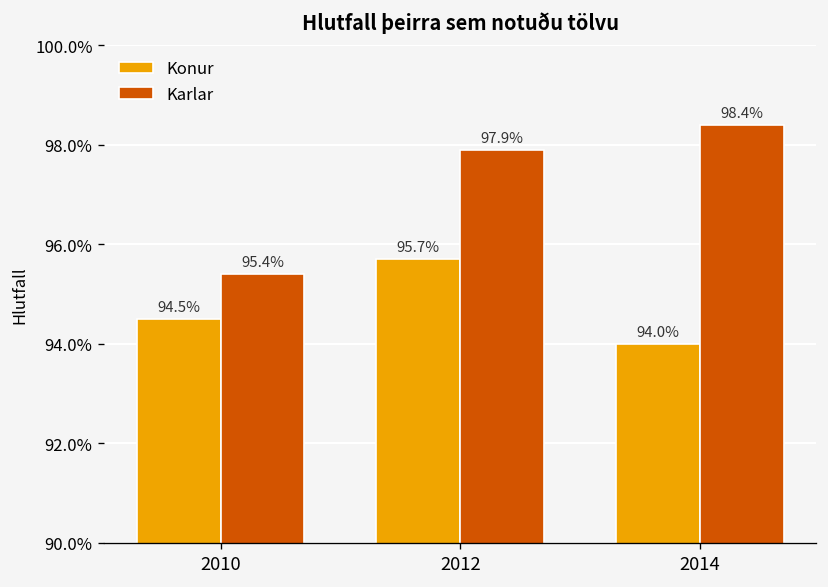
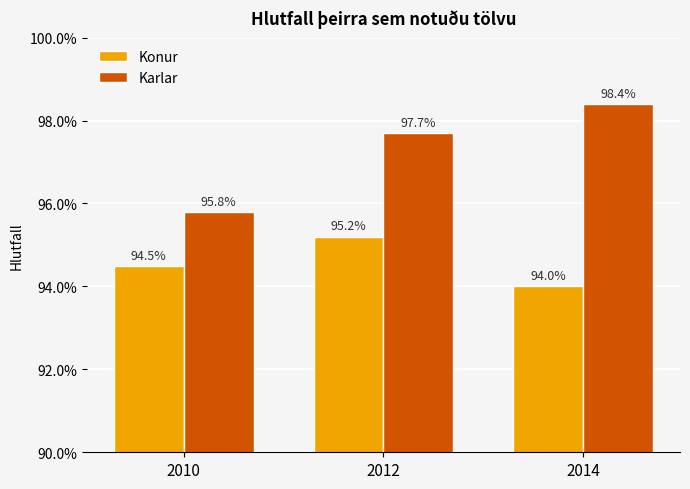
  {
    "Konur": {
      "2010": "94.5%",
-     "2012": "95.7%",
+     "2012": "95.2%",
      "2014": "94.0%"
    },
    "Karlar": {
-     "2010": "95.4%",
-     "2012": "97.9%",
+     "2010": "95.8%",
+     "2012": "97.7%",
      "2014": "98.4%"
    }
  }
